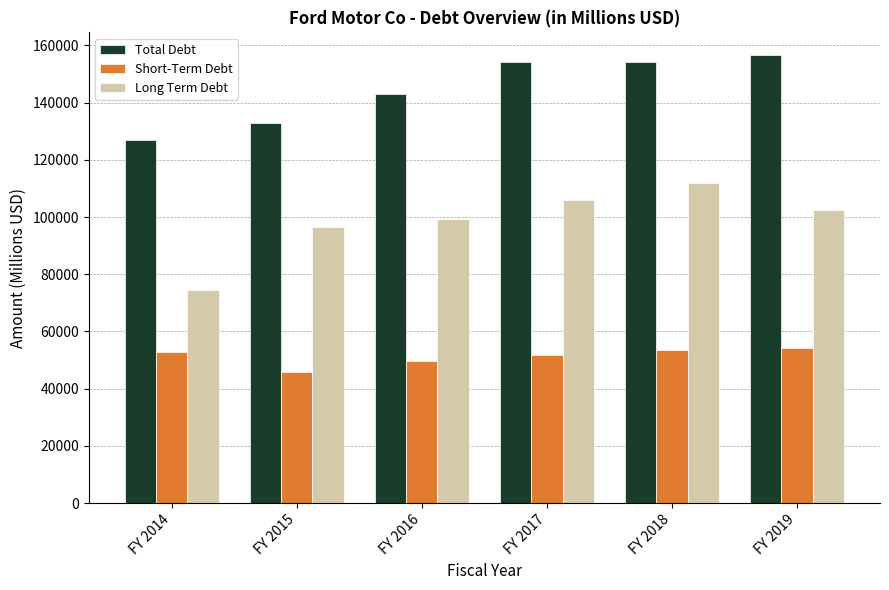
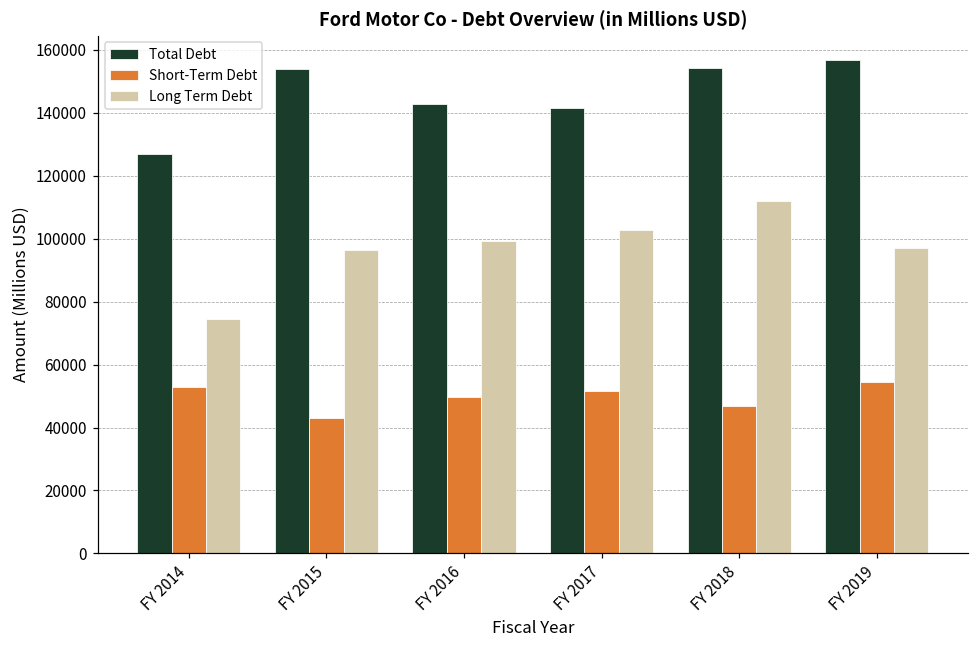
  {
    "Total Debt": {
      "FY 2014": 127000,
-     "FY 2015": 133000,
+     "FY 2015": 154000,
      "FY 2016": 143000,
-     "FY 2017": 154000,
+     "FY 2017": 141000,
      "FY 2018": 154000,
      "FY 2019": 157000
    },
    "Short-Term Debt": {
      "FY 2014": 53000,
-     "FY 2015": 46000,
+     "FY 2015": 43000,
      "FY 2016": 50000,
      "FY 2017": 52000,
-     "FY 2018": 53000,
+     "FY 2018": 47000,
      "FY 2019": 54000
    },
    "Long Term Debt": {
      "FY 2014": 74000,
      "FY 2015": 96000,
      "FY 2016": 99000,
-     "FY 2017": 106000,
+     "FY 2017": 103000,
      "FY 2018": 112000,
-     "FY 2019": 102000
+     "FY 2019": 97000
    }
  }
